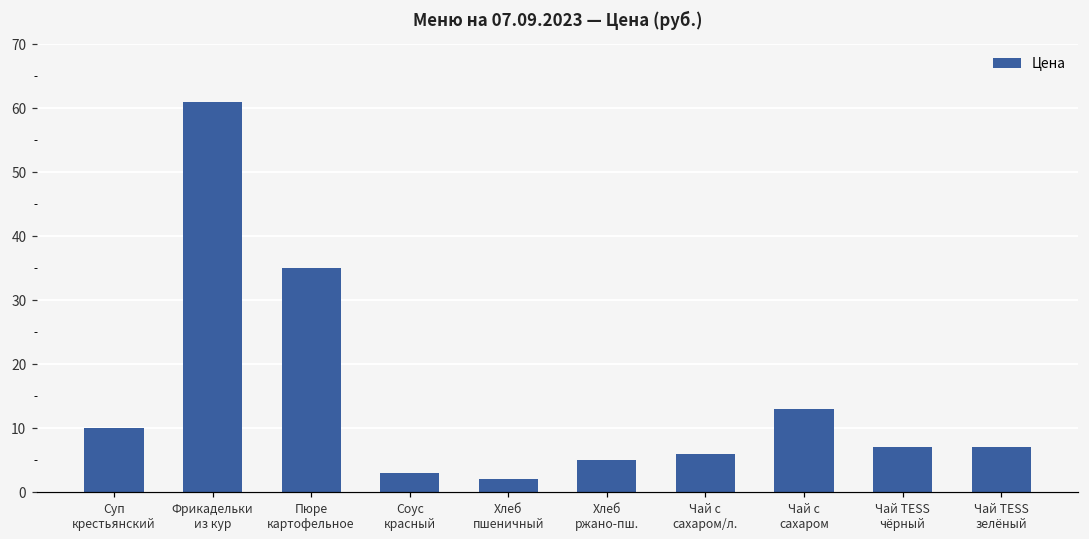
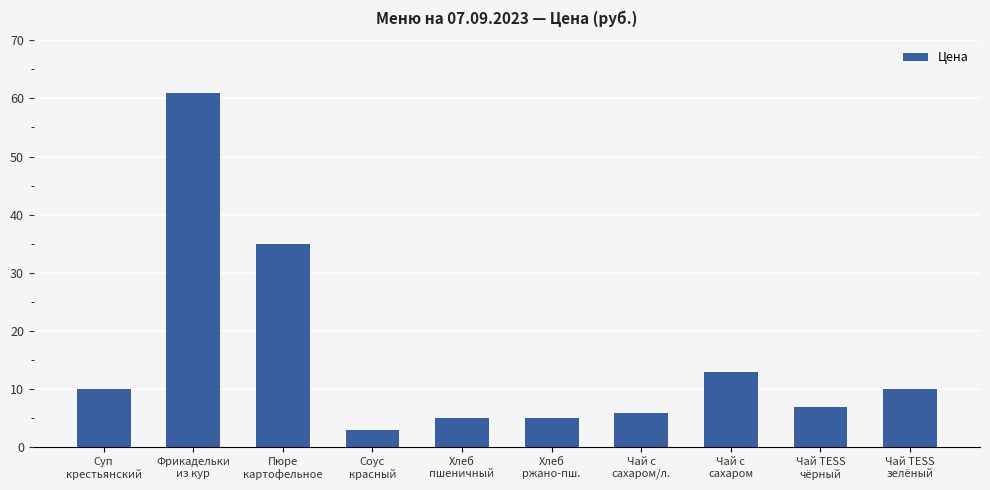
  {
    "Суп крестьянский": 10,
    "Фрикадельки из кур": 61,
    "Пюре картофельное": 35,
    "Соус красный": 3,
-   "Хлеб пшеничный": 2,
+   "Хлеб пшеничный": 5,
    "Хлеб ржано-пш.": 5,
    "Чай с сахаром/л.": 6,
    "Чай с сахаром": 13,
    "Чай TESS чёрный": 7,
-   "Чай TESS зелёный": 7
+   "Чай TESS зелёный": 10
  }
